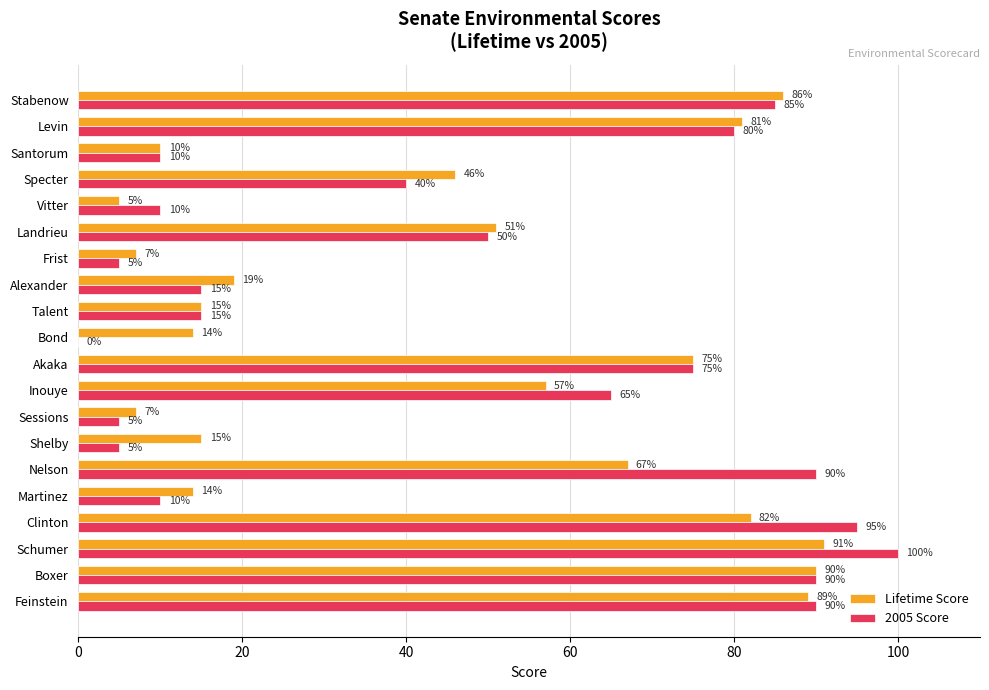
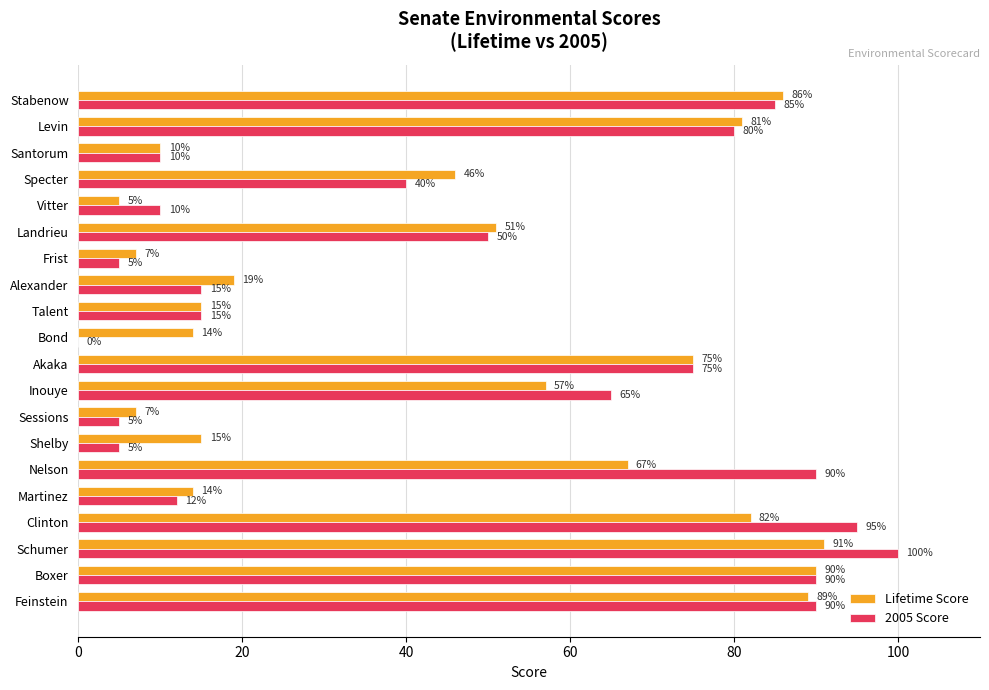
  {
    "Lifetime Score": {
      "Stabenow": "86%",
      "Levin": "81%",
      "Santorum": "10%",
      "Specter": "46%",
      "Vitter": "5%",
      "Landrieu": "51%",
      "Frist": "7%",
      "Alexander": "19%",
      "Talent": "15%",
      "Bond": "14%",
      "Akaka": "75%",
      "Inouye": "57%",
      "Sessions": "7%",
      "Shelby": "15%",
      "Nelson": "67%",
      "Martinez": "14%",
      "Clinton": "82%",
      "Schumer": "91%",
      "Boxer": "90%",
      "Feinstein": "89%"
    },
    "2005 Score": {
      "Stabenow": "85%",
      "Levin": "80%",
      "Santorum": "10%",
      "Specter": "40%",
      "Vitter": "10%",
      "Landrieu": "50%",
      "Frist": "5%",
      "Alexander": "15%",
      "Talent": "15%",
      "Bond": "0%",
      "Akaka": "75%",
      "Inouye": "65%",
      "Sessions": "5%",
      "Shelby": "5%",
      "Nelson": "90%",
-     "Martinez": "10%",
+     "Martinez": "12%",
      "Clinton": "95%",
      "Schumer": "100%",
      "Boxer": "90%",
      "Feinstein": "90%"
    }
  }
